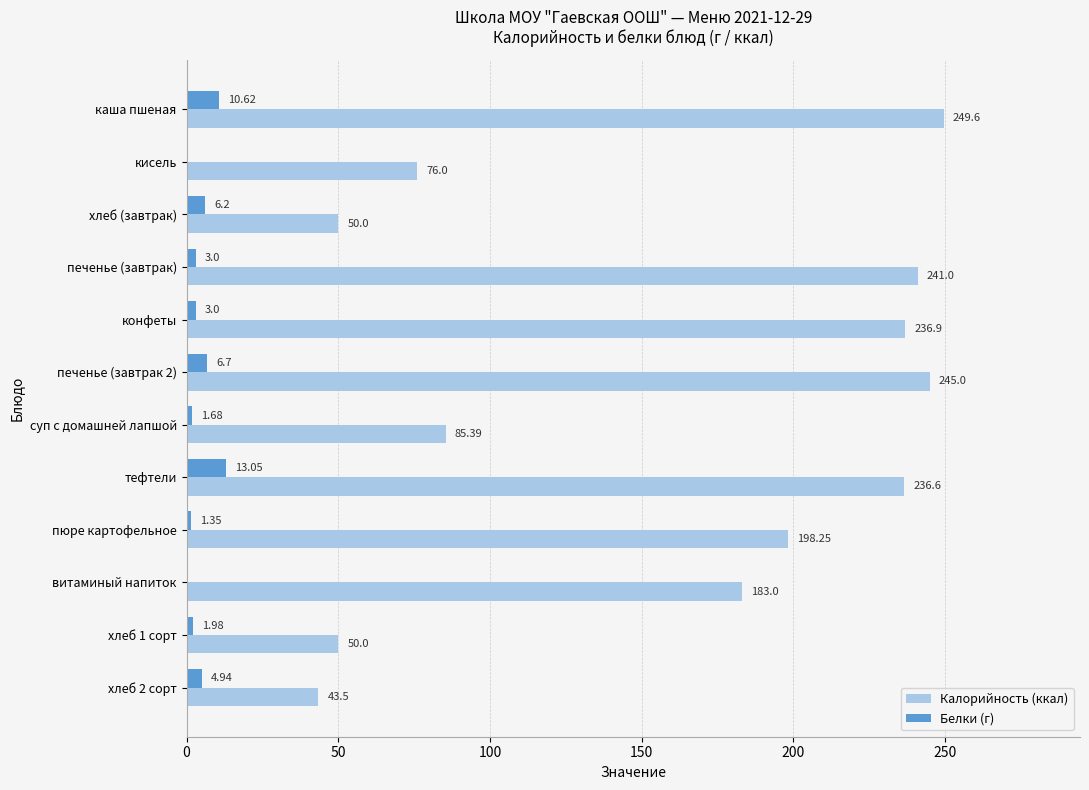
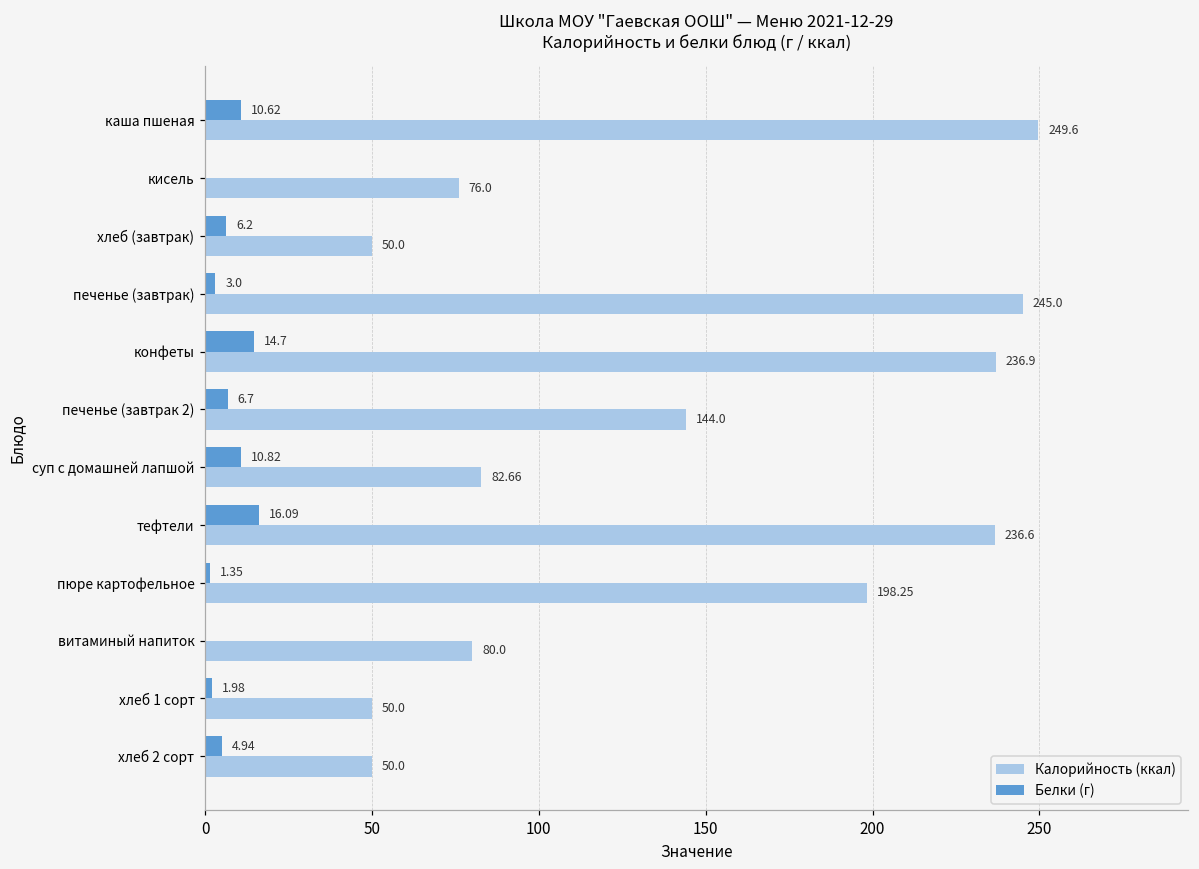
  {
    "Калорийность (ккал)": {
      "каша пшеная": 249.6,
      "кисель": 76.0,
      "хлеб (завтрак)": 50.0,
-     "печенье (завтрак)": 241.0,
+     "печенье (завтрак)": 245.0,
      "конфеты": 236.9,
-     "печенье (завтрак 2)": 245.0,
-     "суп с домашней лапшой": 85.39,
+     "печенье (завтрак 2)": 144.0,
+     "суп с домашней лапшой": 82.66,
      "тефтели": 236.6,
      "пюре картофельное": 198.25,
-     "витаминый напиток": 183.0,
+     "витаминый напиток": 80.0,
      "хлеб 1 сорт": 50.0,
-     "хлеб 2 сорт": 43.5
+     "хлеб 2 сорт": 50.0
    },
    "Белки (г)": {
      "каша пшеная": 10.62,
      "хлеб (завтрак)": 6.2,
      "печенье (завтрак)": 3.0,
-     "конфеты": 3.0,
+     "конфеты": 14.7,
      "печенье (завтрак 2)": 6.7,
-     "суп с домашней лапшой": 1.68,
-     "тефтели": 13.05,
+     "суп с домашней лапшой": 10.82,
+     "тефтели": 16.09,
      "пюре картофельное": 1.35,
      "хлеб 1 сорт": 1.98,
      "хлеб 2 сорт": 4.94
    }
  }
